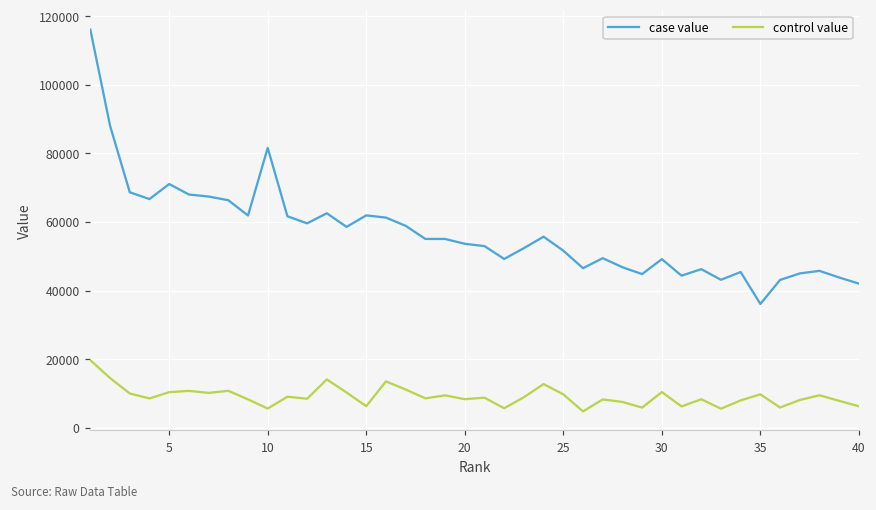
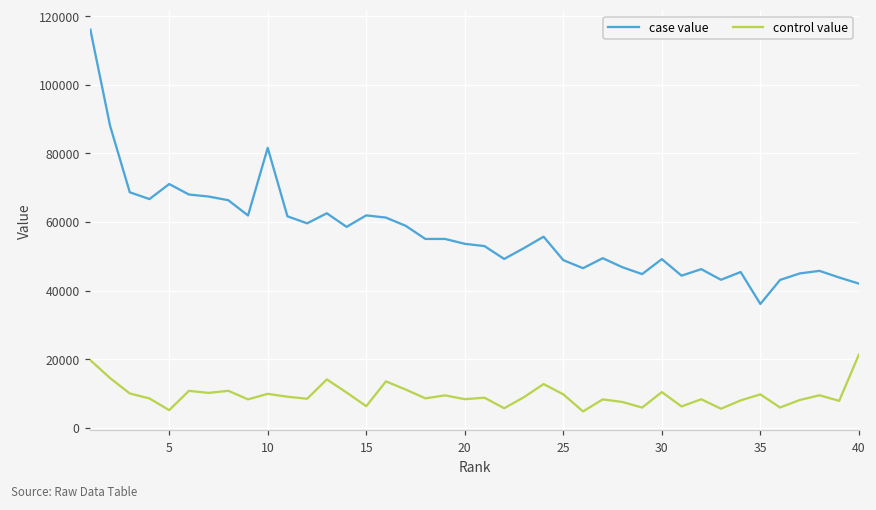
  {
    "case value": {
      "5": 71000,
      "10": 82000,
      "15": 62000,
      "20": 54000,
-     "25": 52000,
+     "25": 49000,
      "30": 49000,
      "35": 36000,
      "40": 42000
    },
    "control value": {
-     "5": 10000,
-     "10": 6000,
+     "5": 5000,
+     "10": 10000,
      "15": 6000,
      "20": 8000,
      "25": 10000,
      "30": 10000,
      "35": 10000,
-     "40": 6000
+     "40": 21000
    }
  }
